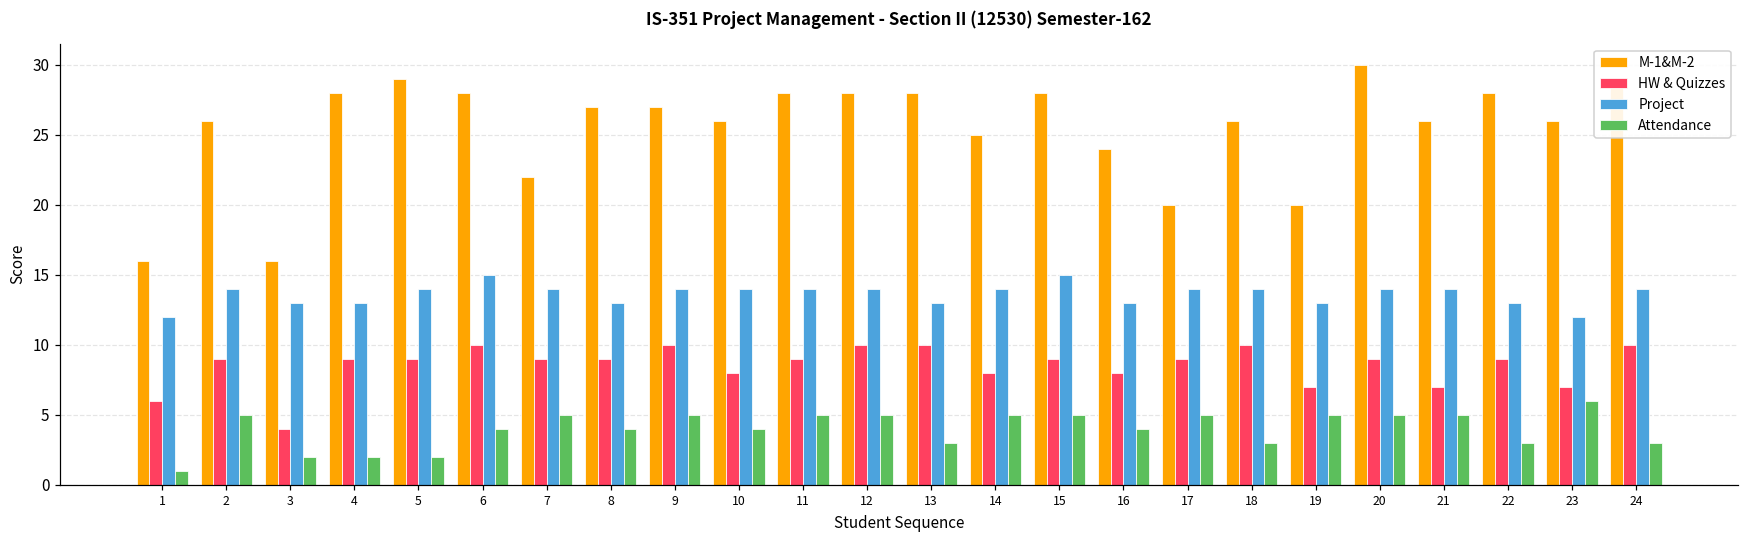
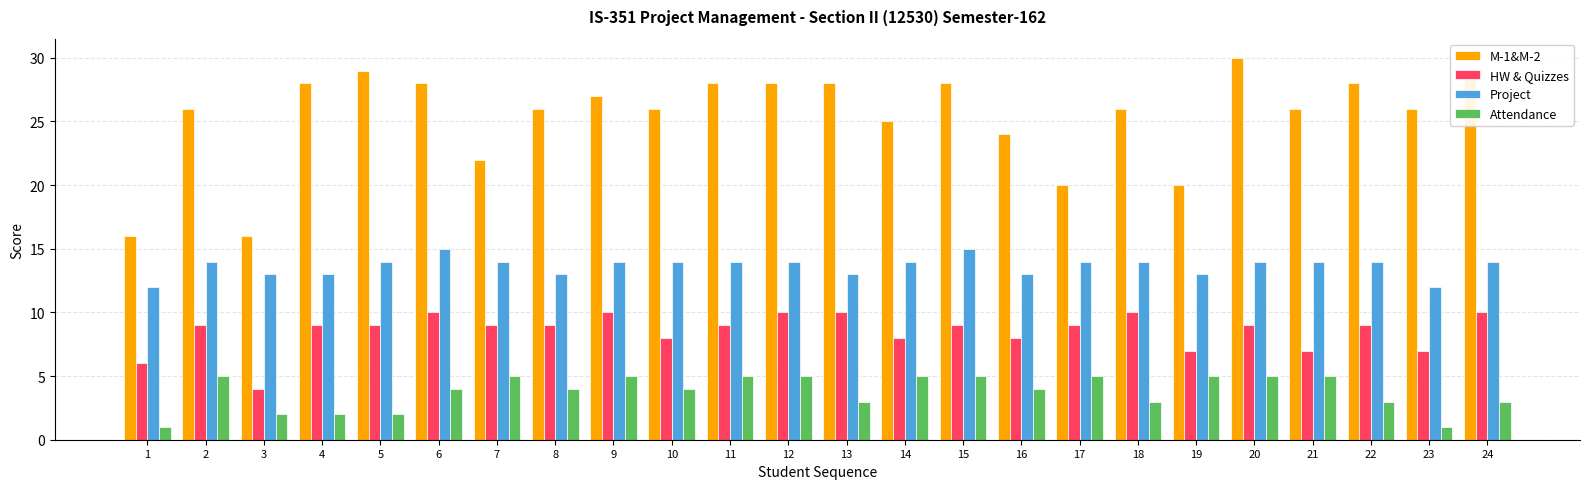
  {
    "M-1&M-2": {
      "1": 16,
      "2": 26,
      "3": 16,
      "4": 28,
      "5": 29,
      "6": 28,
      "7": 22,
-     "8": 27,
+     "8": 26,
      "9": 27,
      "10": 26,
      "11": 28,
      "12": 28,
      "13": 28,
      "14": 25,
      "15": 28,
      "16": 24,
      "17": 20,
      "18": 26,
      "19": 20,
      "20": 30,
      "21": 26,
      "22": 28,
      "23": 26
    },
    "HW & Quizzes": {
      "1": 6,
      "2": 9,
      "3": 4,
      "4": 9,
      "5": 9,
      "6": 10,
      "7": 9,
      "8": 9,
      "9": 10,
      "10": 8,
      "11": 9,
      "12": 10,
      "13": 10,
      "14": 8,
      "15": 9,
      "16": 8,
      "17": 9,
      "18": 10,
      "19": 7,
      "20": 9,
      "21": 7,
      "22": 9,
      "23": 7,
      "24": 10
    },
    "Project": {
      "1": 12,
      "2": 14,
      "3": 13,
      "4": 13,
      "5": 14,
      "6": 15,
      "7": 14,
      "8": 13,
      "9": 14,
      "10": 14,
      "11": 14,
      "12": 14,
      "13": 13,
      "14": 14,
      "15": 15,
      "16": 13,
      "17": 14,
      "18": 14,
      "19": 13,
      "20": 14,
      "21": 14,
-     "22": 13,
+     "22": 14,
      "23": 12,
      "24": 14
    },
    "Attendance": {
      "1": 1,
      "2": 5,
      "3": 2,
      "4": 2,
      "5": 2,
      "6": 4,
      "7": 5,
      "8": 4,
      "9": 5,
      "10": 4,
      "11": 5,
      "12": 5,
      "13": 3,
      "14": 5,
      "15": 5,
      "16": 4,
      "17": 5,
      "18": 3,
      "19": 5,
      "20": 5,
      "21": 5,
      "22": 3,
-     "23": 6,
+     "23": 1,
      "24": 3
    }
  }
